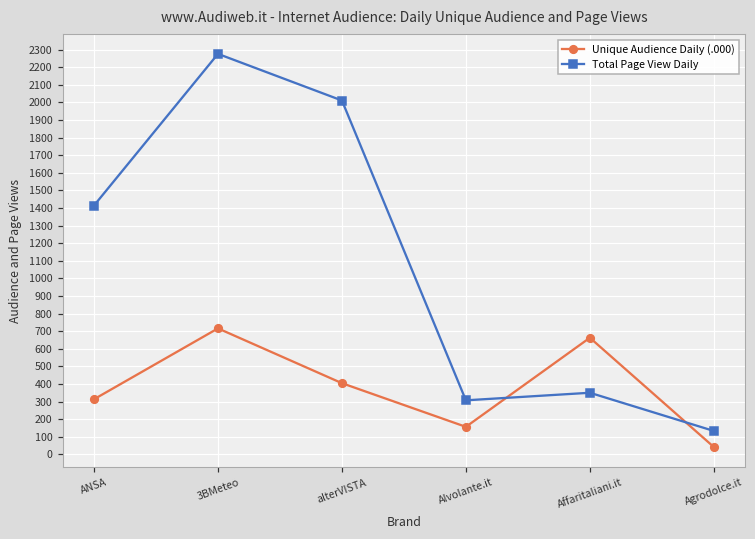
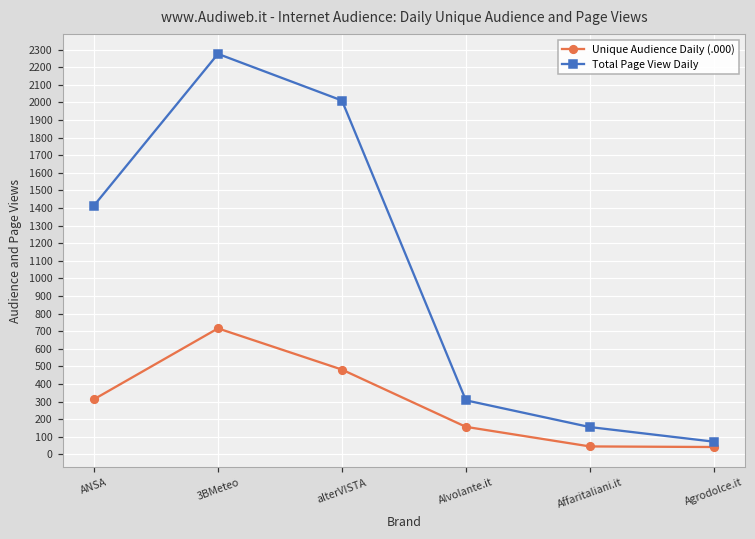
  {
    "Unique Audience Daily (.000)": {
      "ANSA": 310,
      "3BMeteo": 720,
-     "alterVISTA": 400,
+     "alterVISTA": 480,
      "Alvolante.it": 160,
-     "Affaritaliani.it": 660,
+     "Affaritaliani.it": 40,
      "Agrodolce.it": 40
    },
    "Total Page View Daily": {
      "ANSA": 1410,
      "3BMeteo": 2280,
      "alterVISTA": 2010,
      "Alvolante.it": 310,
-     "Affaritaliani.it": 350,
-     "Agrodolce.it": 130
+     "Affaritaliani.it": 160,
+     "Agrodolce.it": 70
    }
  }
